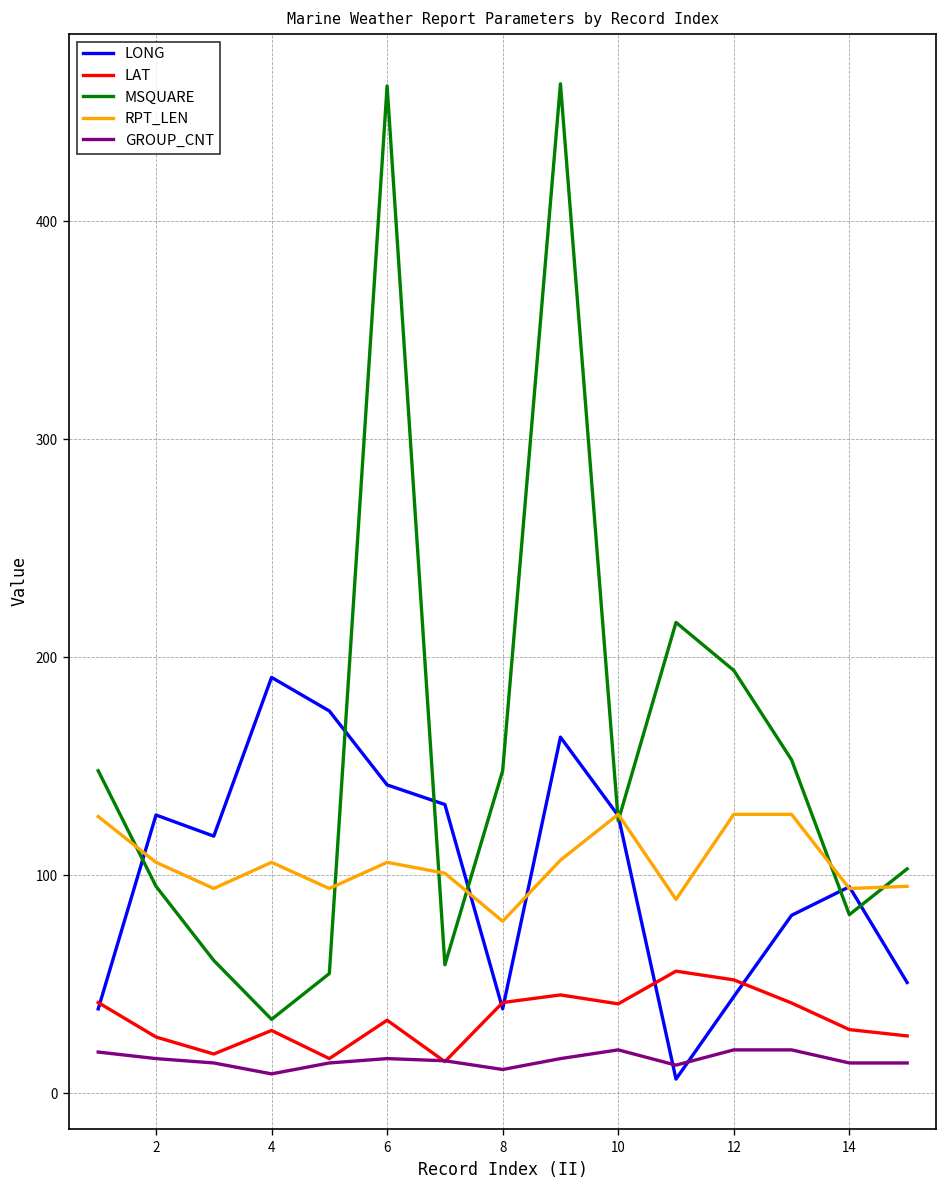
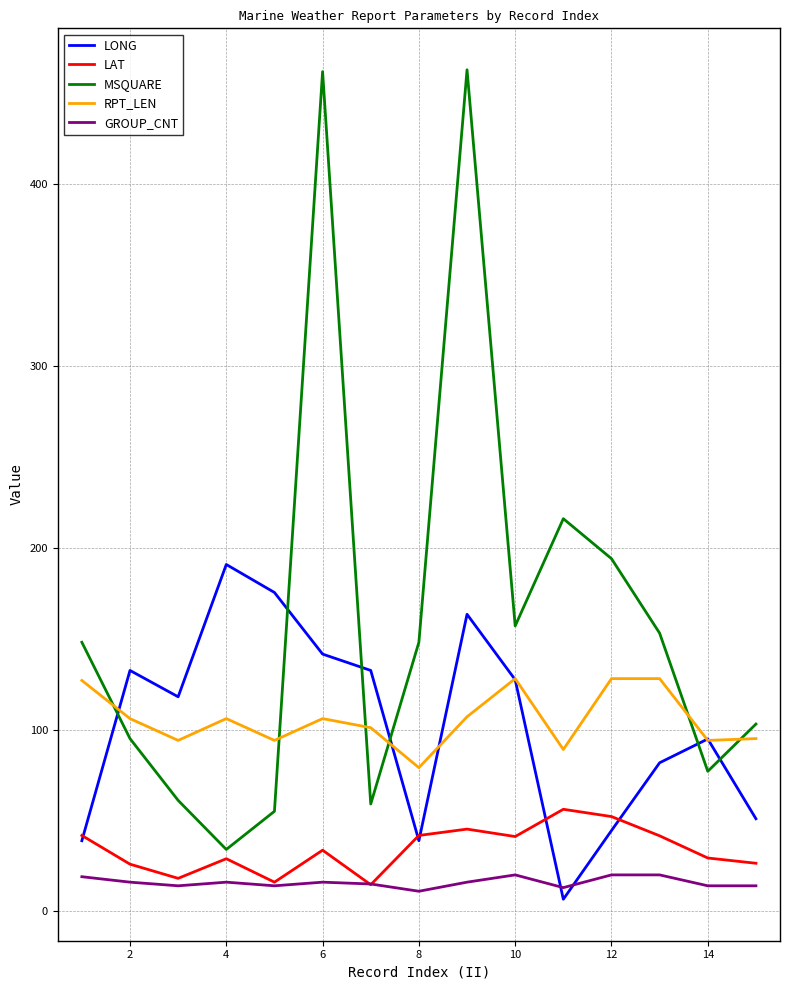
  {
    "LONG": {
-     "2": 128,
+     "2": 133,
      "4": 191,
      "6": 142,
      "8": 39,
      "12": 44
    },
    "LAT": {
      "2": 26,
      "4": 29,
      "6": 34,
      "8": 42,
      "10": 41,
      "12": 52,
      "14": 29
    },
    "MSQUARE": {
      "2": 95,
      "4": 34,
      "6": 462,
      "8": 148,
-     "10": 125,
+     "10": 157,
      "12": 194,
-     "14": 82
+     "14": 77
    },
    "RPT_LEN": {
      "2": 106,
      "4": 106,
      "6": 106,
      "8": 79,
      "12": 128
    },
    "GROUP_CNT": {
      "2": 16,
-     "4": 9,
+     "4": 16,
      "6": 16,
      "8": 11,
      "10": 20,
      "12": 20,
      "14": 14
    }
  }
